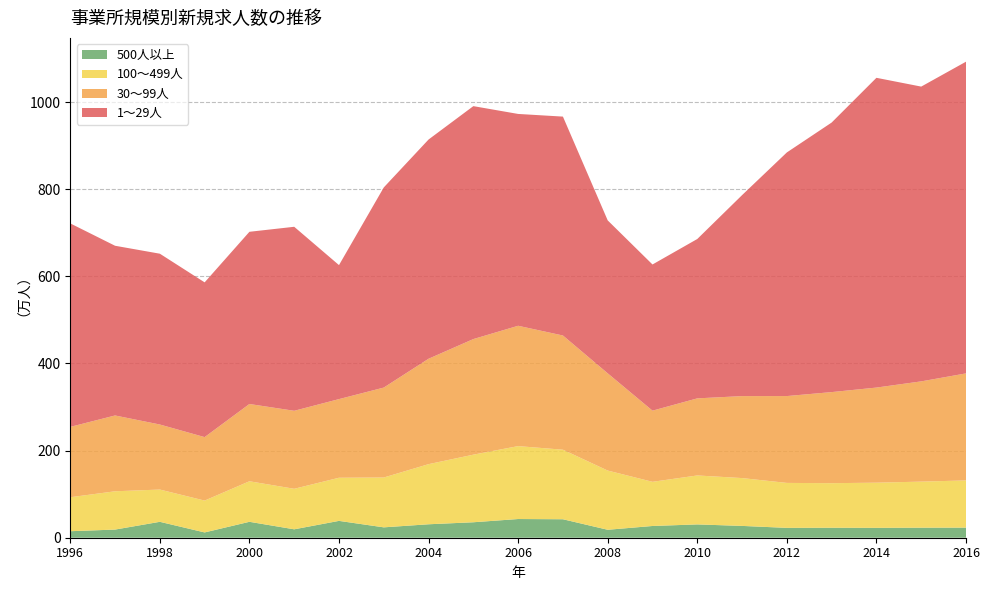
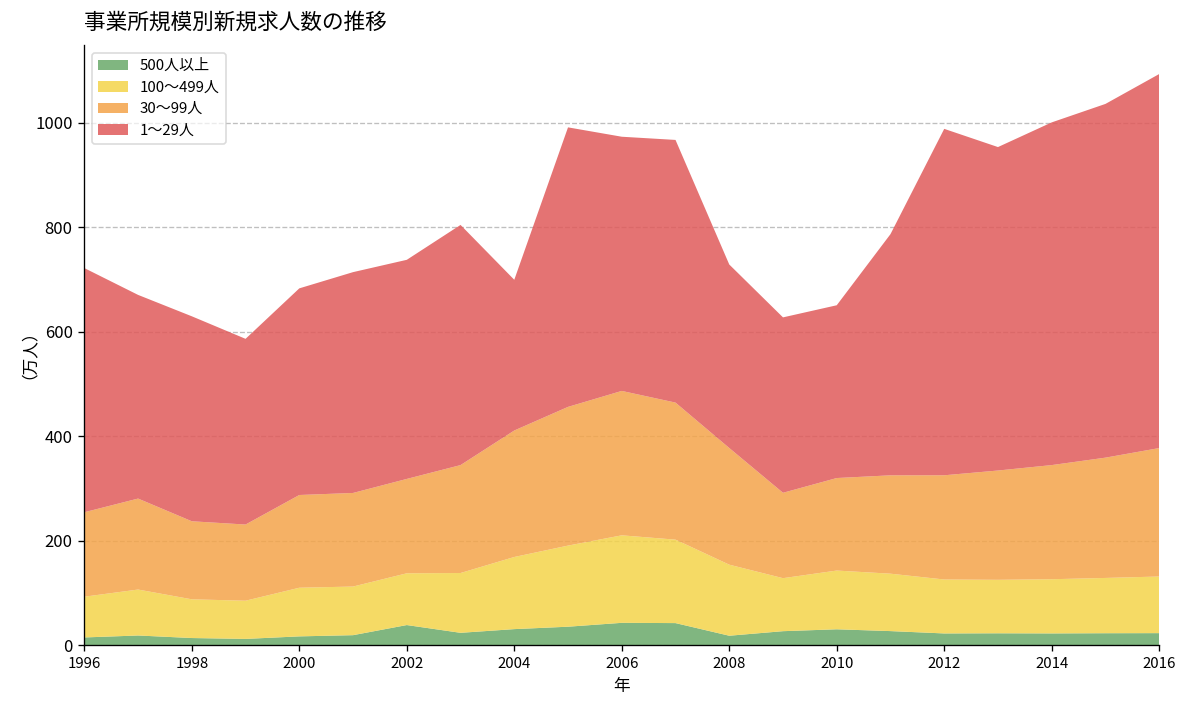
  {
    "500人以上": {
      "1996": 10,
-     "1998": 40,
-     "2000": 40,
+     "1998": 10,
+     "2000": 20,
      "2002": 40,
      "2004": 30,
      "2006": 40,
      "2008": 20,
      "2010": 30,
      "2012": 20,
      "2014": 20,
      "2016": 20
    },
    "1～29人": {
      "1996": 470,
      "1998": 390,
      "2000": 400,
-     "2002": 310,
-     "2004": 500,
+     "2002": 420,
+     "2004": 290,
      "2006": 490,
      "2008": 350,
-     "2010": 370,
-     "2012": 560,
-     "2014": 710,
+     "2010": 330,
+     "2012": 660,
+     "2014": 660,
      "2016": 720
    }
  }
